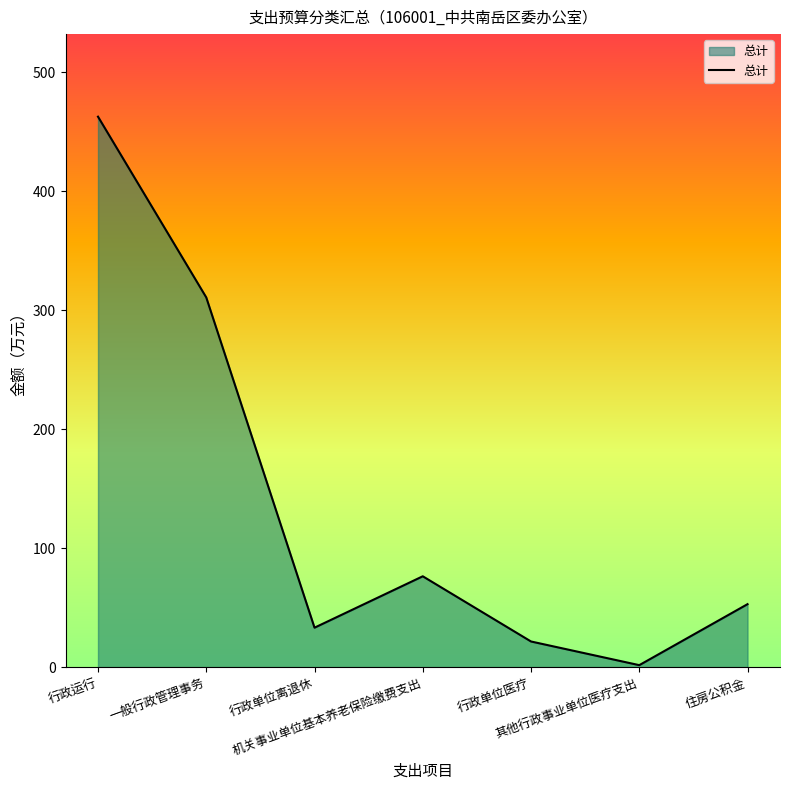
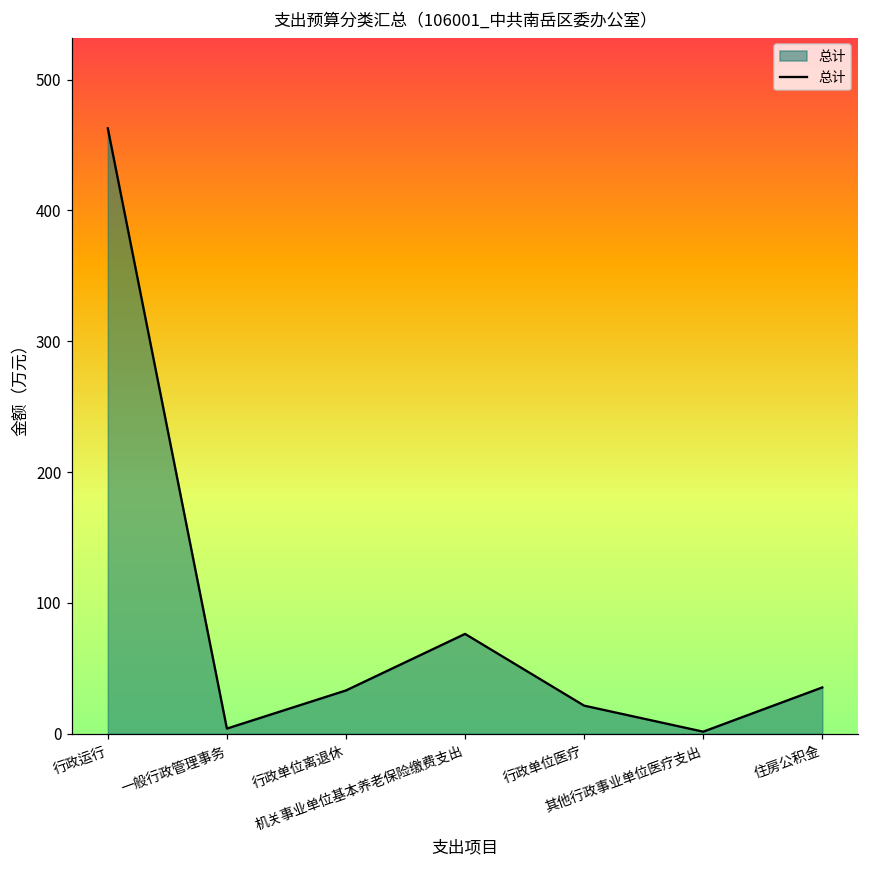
  {
    "行政运行": 463,
-   "一般行政管理事务": 311,
+   "一般行政管理事务": 4,
    "行政单位离退休": 33,
    "机关事业单位基本养老保险缴费支出": 76,
    "行政单位医疗": 22,
    "其他行政事业单位医疗支出": 2,
-   "住房公积金": 53
+   "住房公积金": 35
  }
